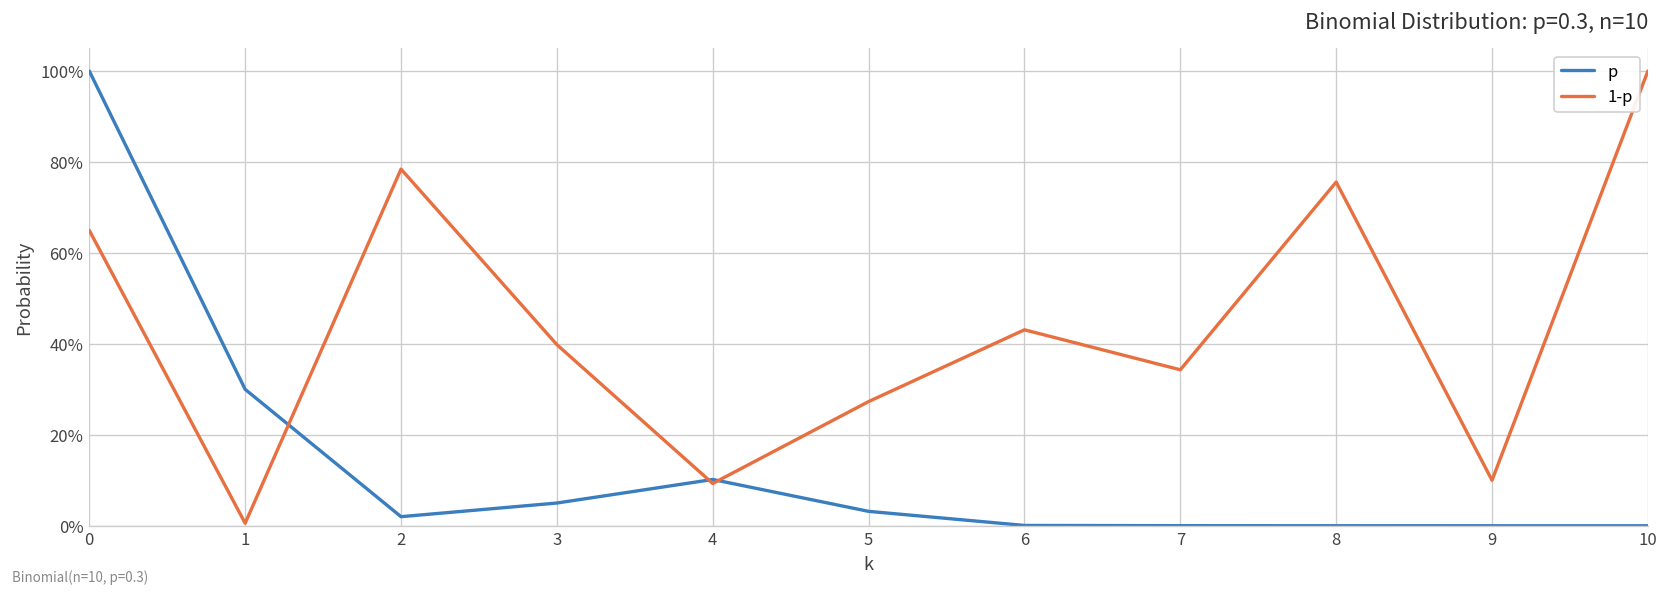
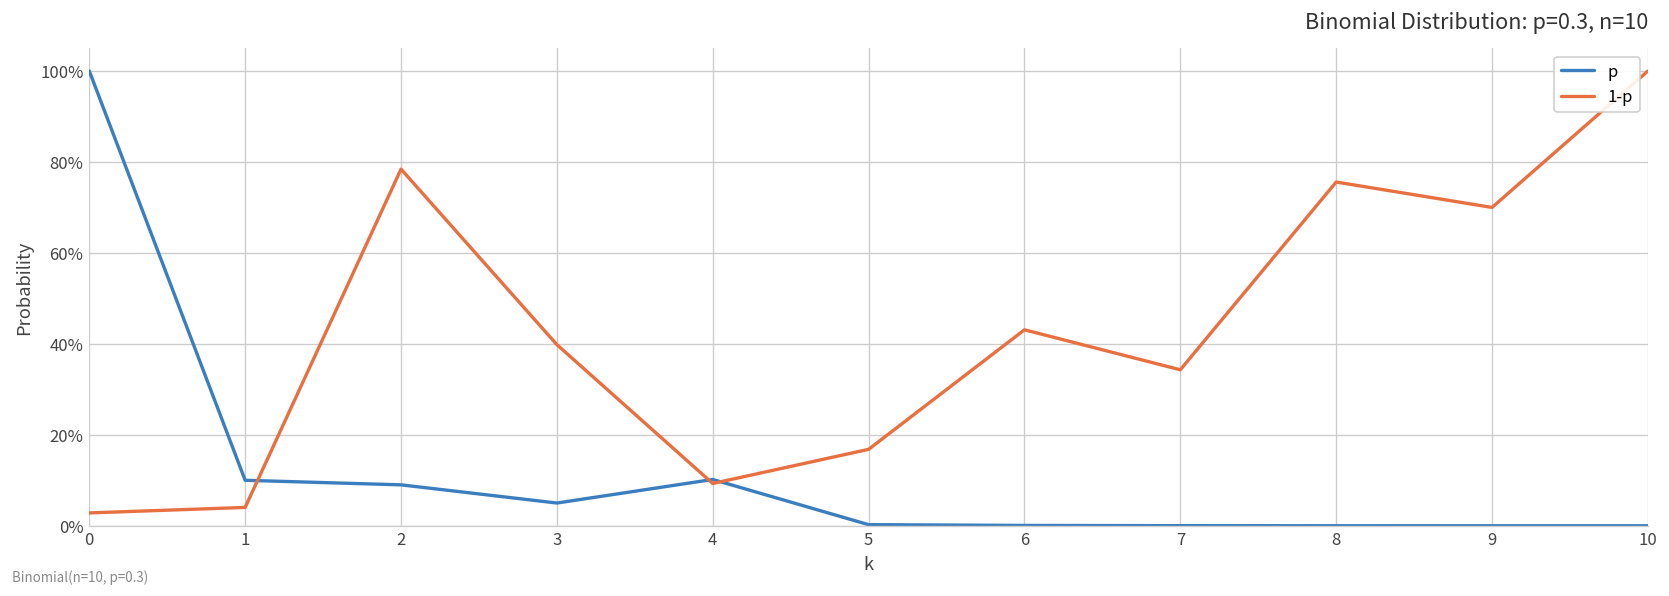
  {
    "p": {
      "0": "100%",
-     "1": "30%",
-     "2": "2%",
+     "1": "10%",
+     "2": "9%",
      "3": "5%",
      "4": "10%",
-     "5": "3%",
+     "5": "0%",
      "6": "0%",
      "7": "0%",
      "8": "0%",
      "9": "0%",
      "10": "0%"
    },
    "1-p": {
-     "0": "65%",
-     "1": "1%",
+     "0": "3%",
+     "1": "4%",
      "2": "78%",
      "3": "40%",
      "4": "9%",
-     "5": "27%",
+     "5": "17%",
      "6": "43%",
      "7": "34%",
      "8": "76%",
-     "9": "10%",
+     "9": "70%",
      "10": "100%"
    }
  }
